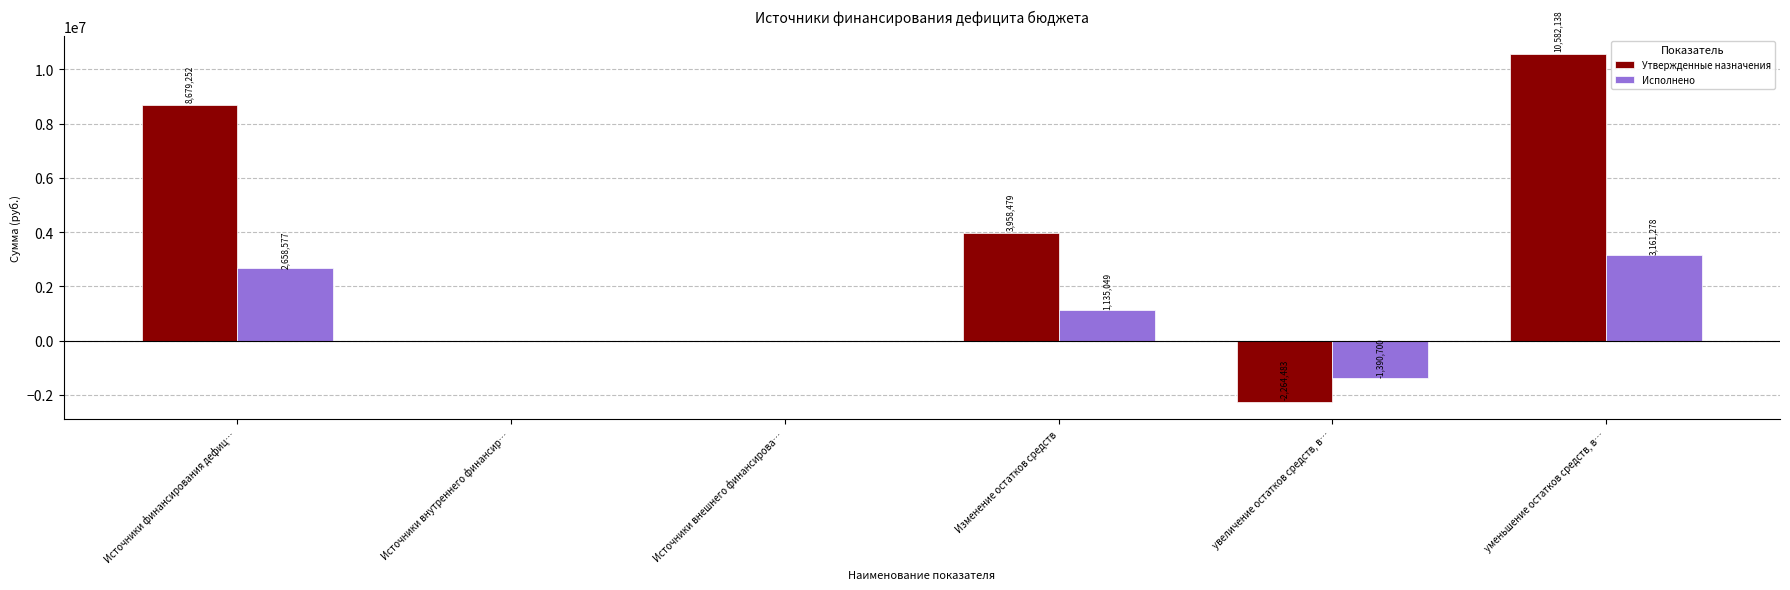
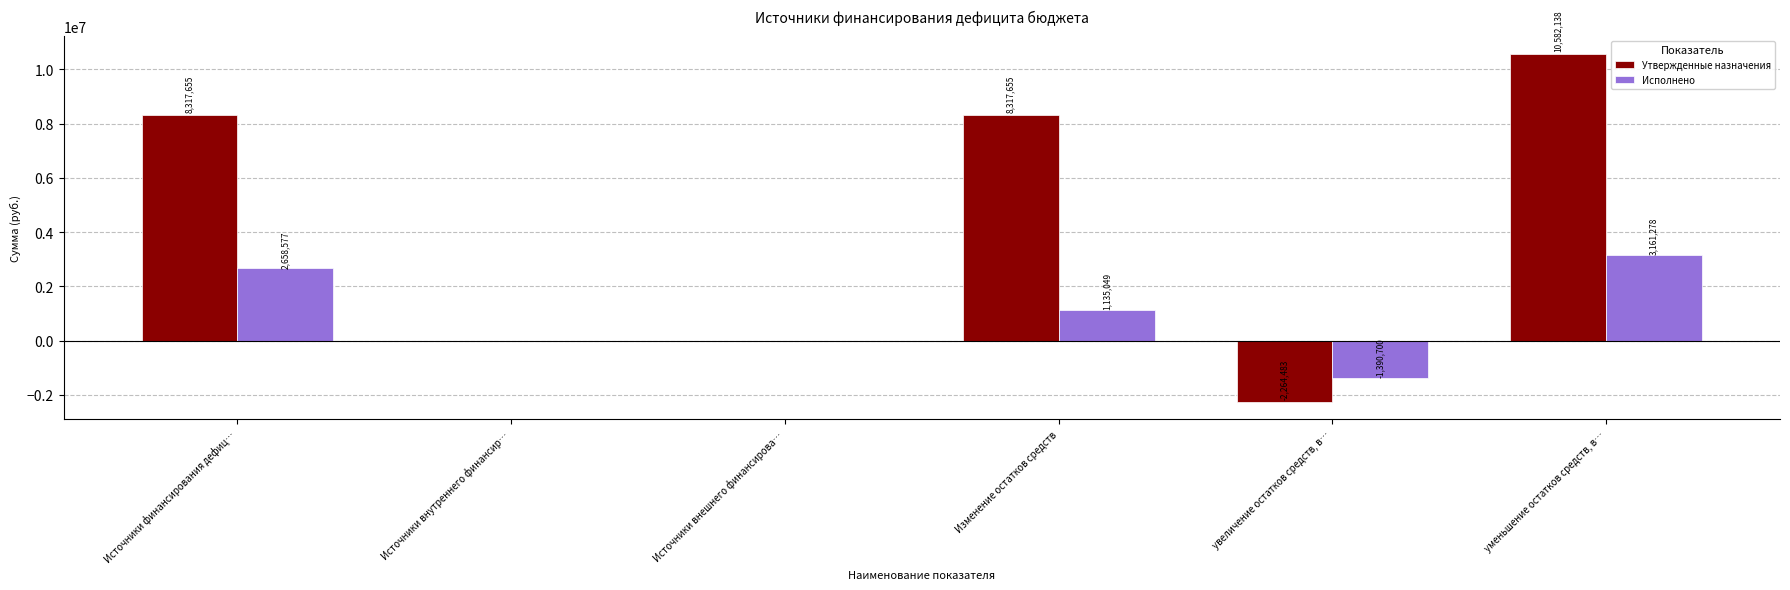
  {
    "Утвержденные назначения": {
-     "Источники финансирования дефиц…": "8,679,252",
-     "Изменение остатков средств": "3,958,479",
+     "Источники финансирования дефиц…": "8,317,655",
+     "Изменение остатков средств": "8,317,655",
      "увеличение остатков средств, в…": "-2,264,483",
      "уменьшение остатков средств, в…": "10,582,138"
    },
    "Исполнено": {
      "Источники финансирования дефиц…": "2,658,577",
      "Изменение остатков средств": "1,135,049",
      "увеличение остатков средств, в…": "-1,390,700",
      "уменьшение остатков средств, в…": "3,161,278"
    }
  }
